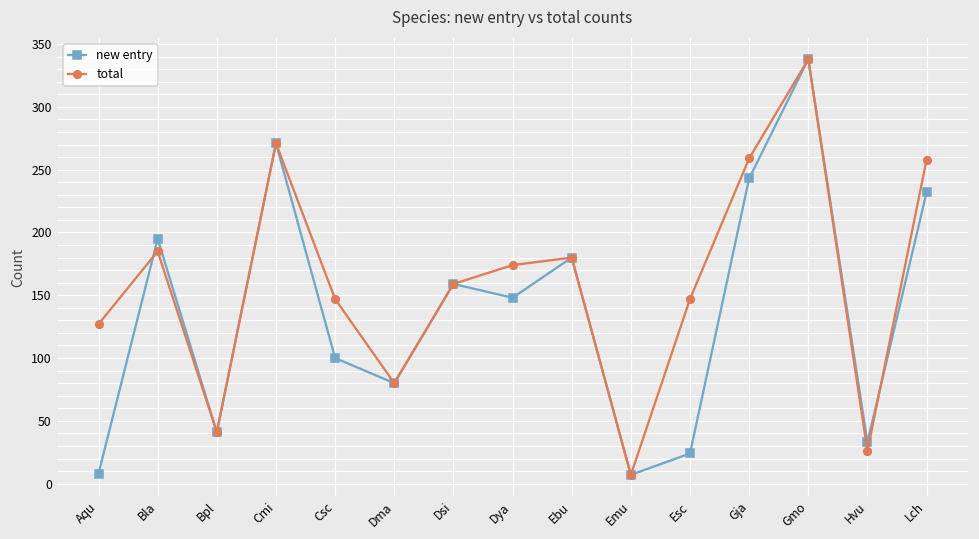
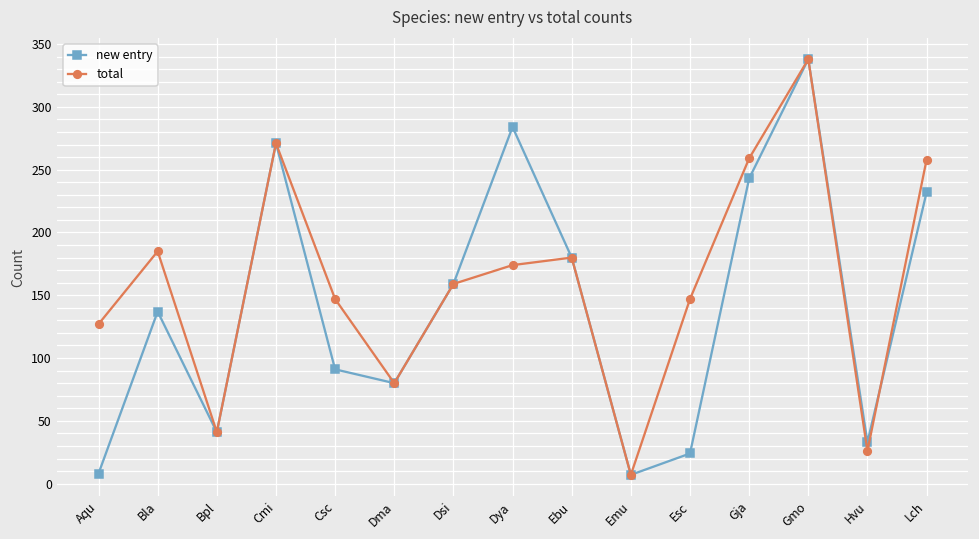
  {
    "new entry": {
      "Aqu": 8,
-     "Bla": 195,
-     "Csc": 100,
-     "Dya": 148,
+     "Bla": 137,
+     "Csc": 91,
+     "Dya": 284,
      "Esc": 24,
      "Gja": 243,
      "Hvu": 33,
      "Lch": 232
    },
    "total": {
      "Aqu": 127,
      "Bla": 185,
      "Csc": 147,
      "Dya": 174,
      "Esc": 147,
      "Gja": 259,
      "Hvu": 26,
      "Lch": 258
    }
  }
